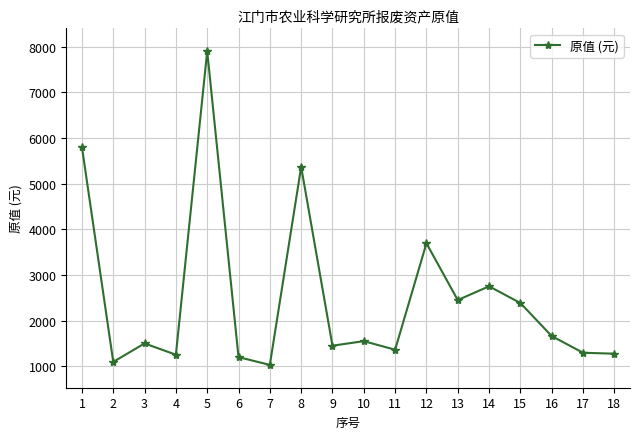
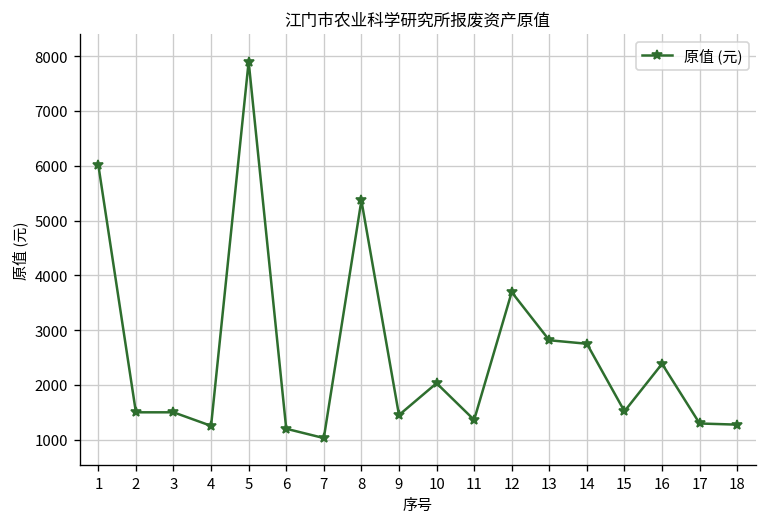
  {
-   "1": 5800,
-   "2": 1100,
+   "1": 6000,
+   "2": 1500,
    "3": 1500,
    "4": 1300,
    "5": 7900,
    "6": 1200,
    "7": 1000,
    "8": 5400,
    "9": 1500,
-   "10": 1600,
+   "10": 2000,
    "11": 1400,
    "12": 3700,
-   "13": 2500,
+   "13": 2800,
    "14": 2800,
-   "15": 2400,
-   "16": 1700,
+   "15": 1500,
+   "16": 2400,
    "17": 1300,
    "18": 1300
  }
